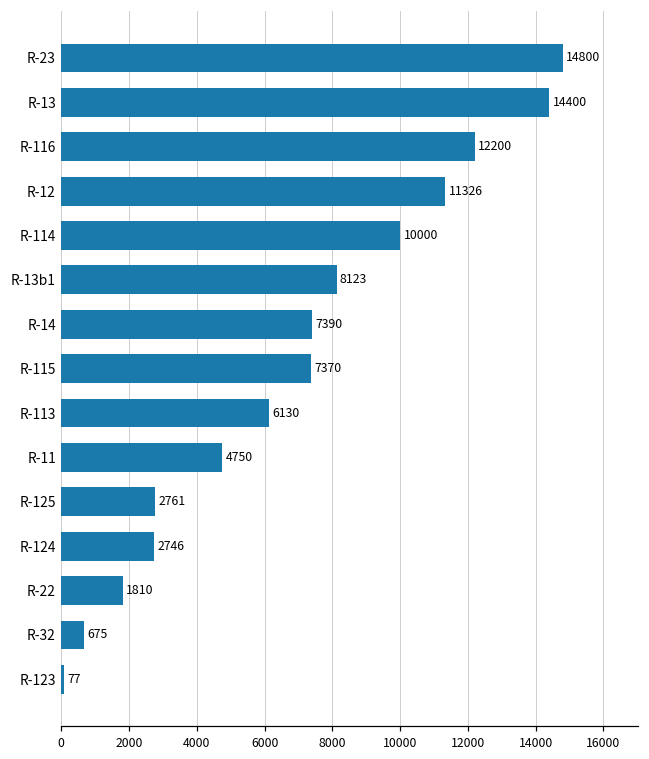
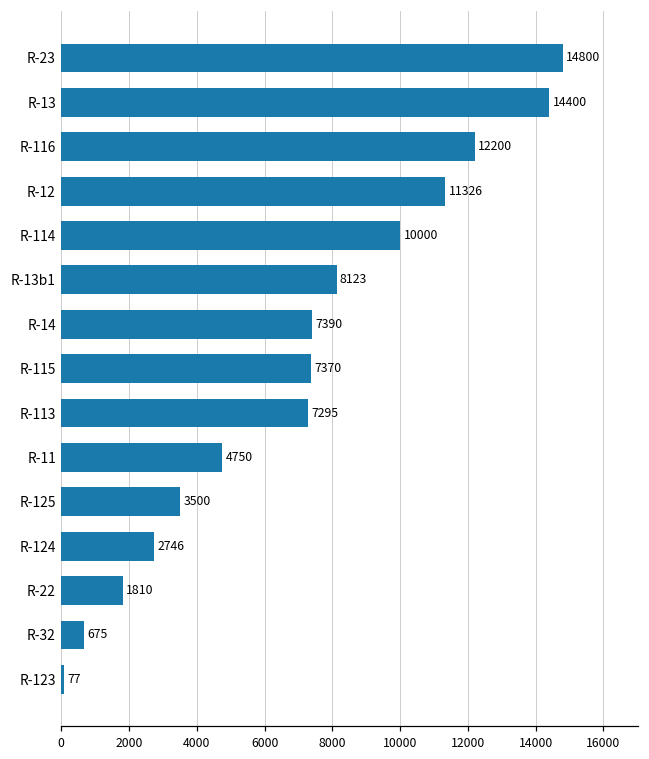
  {
    "R-23": 14800,
    "R-13": 14400,
    "R-116": 12200,
    "R-12": 11326,
    "R-114": 10000,
    "R-13b1": 8123,
    "R-14": 7390,
    "R-115": 7370,
-   "R-113": 6130,
+   "R-113": 7295,
    "R-11": 4750,
-   "R-125": 2761,
+   "R-125": 3500,
    "R-124": 2746,
    "R-22": 1810,
    "R-32": 675,
    "R-123": 77
  }
